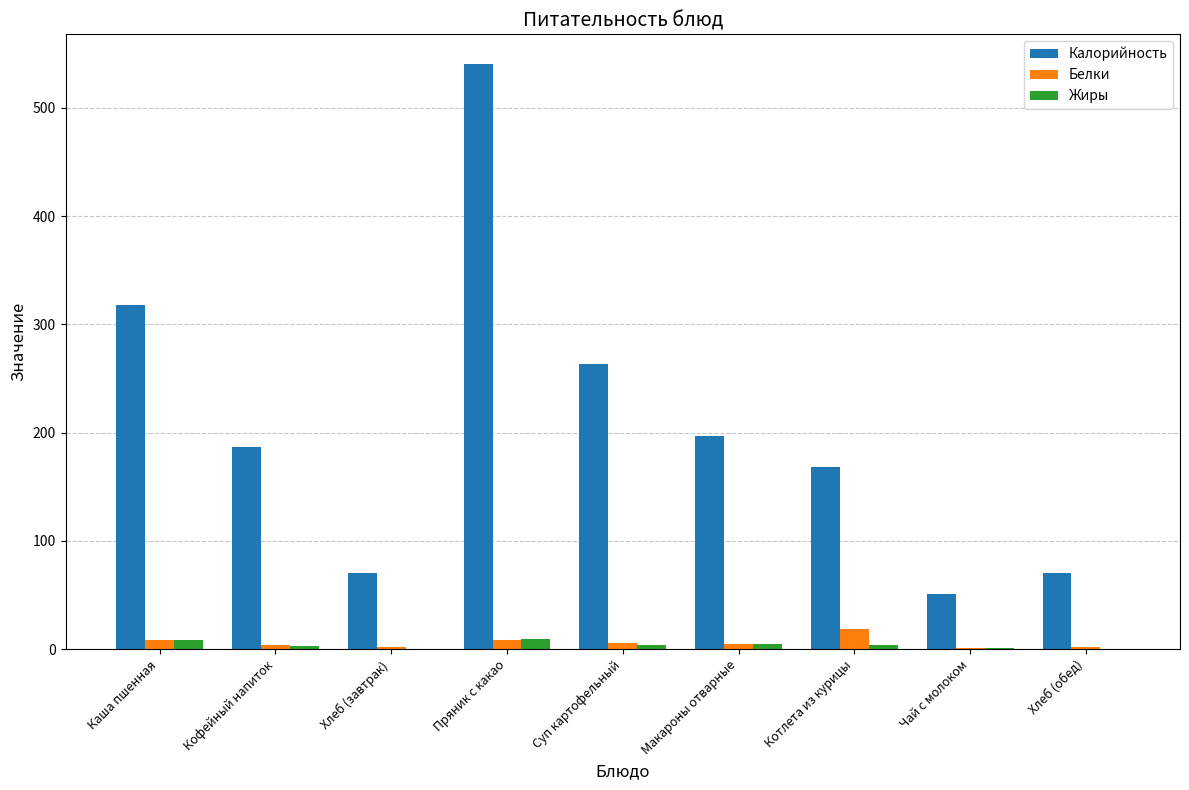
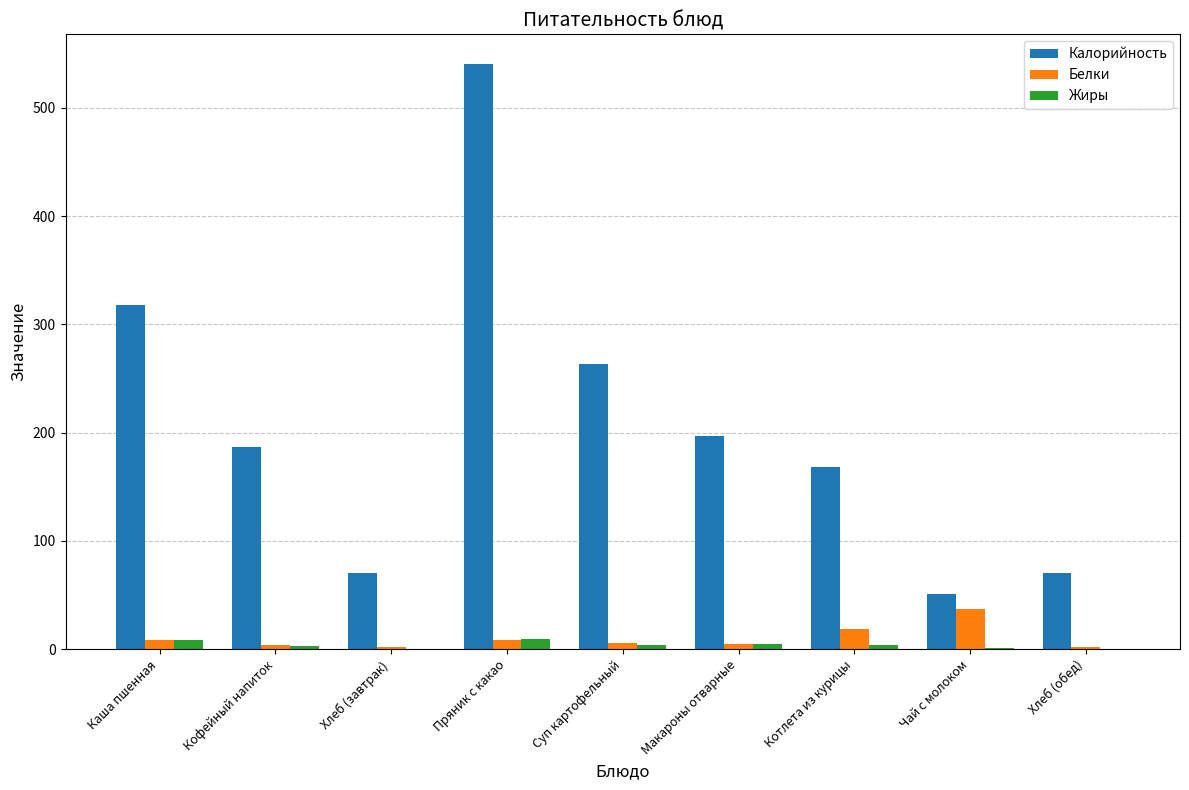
  {
    "Калорийность": {
      "Каша пшенная": 318,
      "Кофейный напиток": 187,
      "Хлеб (завтрак)": 70,
      "Пряник с какао": 541,
      "Суп картофельный": 264,
      "Макароны отварные": 197,
      "Котлета из курицы": 169,
      "Чай с молоком": 51,
      "Хлеб (обед)": 70
    },
    "Белки": {
      "Каша пшенная": 9,
      "Кофейный напиток": 4,
      "Пряник с какао": 8,
      "Суп картофельный": 6,
      "Макароны отварные": 5,
      "Котлета из курицы": 19,
-     "Чай с молоком": 2
+     "Чай с молоком": 37
    },
    "Жиры": {
      "Каша пшенная": 9,
      "Кофейный напиток": 3,
      "Пряник с какао": 10,
      "Суп картофельный": 4,
      "Макароны отварные": 5,
      "Котлета из курицы": 4
    }
  }
